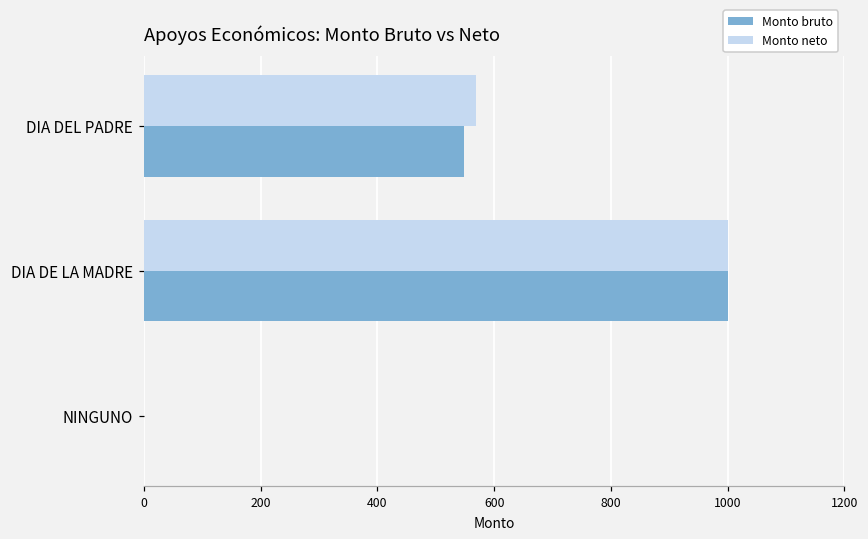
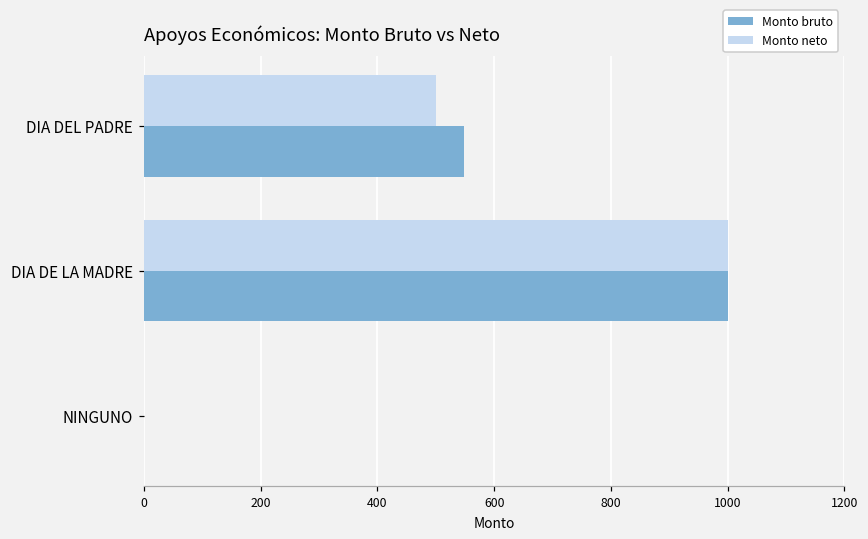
  {
    "Monto bruto": {
      "DIA DEL PADRE": 550,
      "DIA DE LA MADRE": 1000,
      "NINGUNO": 0
    },
    "Monto neto": {
-     "DIA DEL PADRE": 570,
+     "DIA DEL PADRE": 500,
      "DIA DE LA MADRE": 1000,
      "NINGUNO": 0
    }
  }
